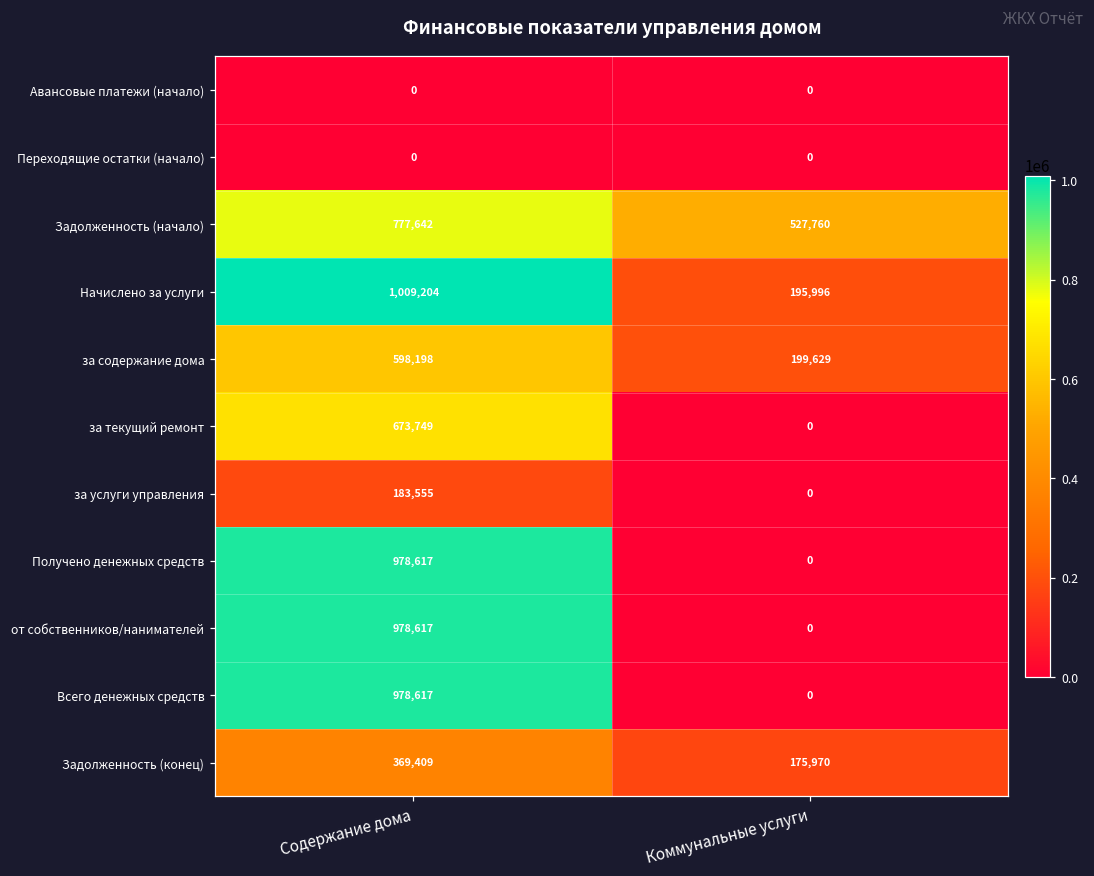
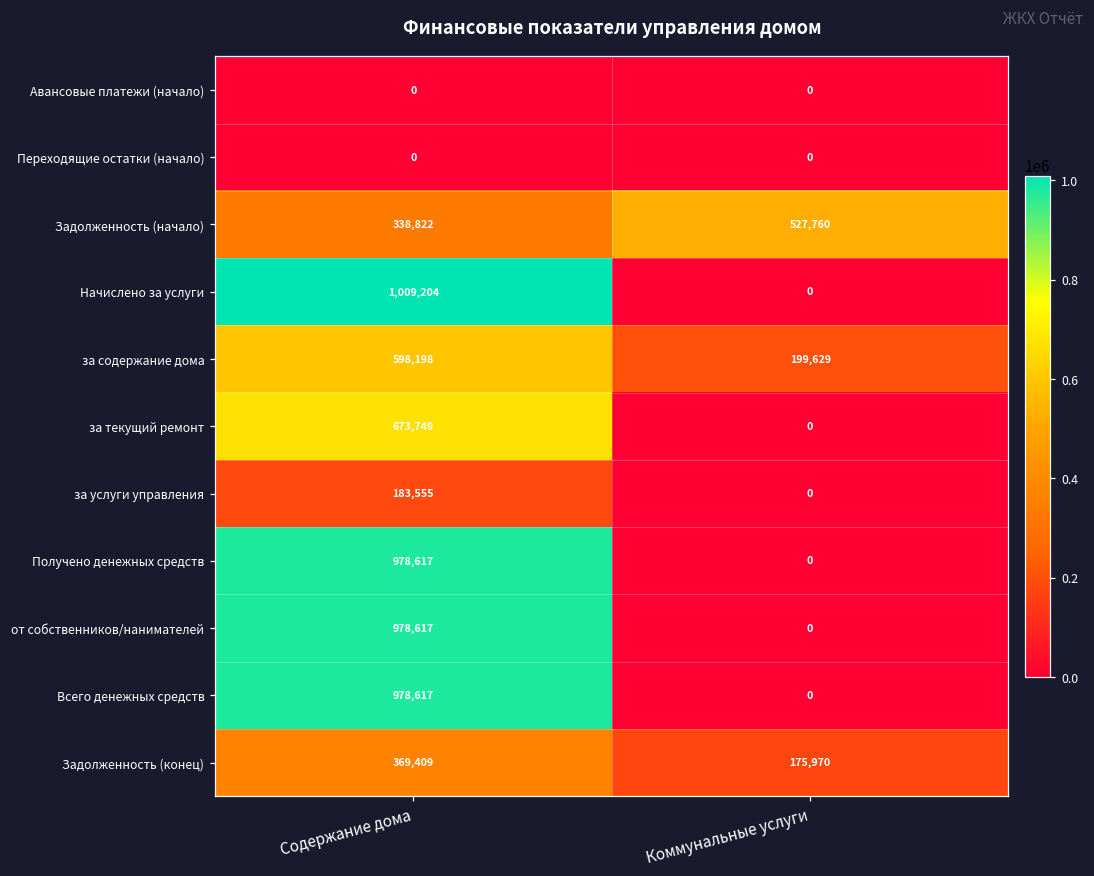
  {
    "Авансовые платежи (начало)": {
      "Содержание дома": "0",
      "Коммунальные услуги": "0"
    },
    "Переходящие остатки (начало)": {
      "Содержание дома": "0",
      "Коммунальные услуги": "0"
    },
    "Задолженность (начало)": {
-     "Содержание дома": "777,642",
+     "Содержание дома": "338,822",
      "Коммунальные услуги": "527,760"
    },
    "Начислено за услуги": {
      "Содержание дома": "1,009,204",
-     "Коммунальные услуги": "195,996"
+     "Коммунальные услуги": "0"
    },
    "за содержание дома": {
      "Содержание дома": "598,198",
      "Коммунальные услуги": "199,629"
    },
    "за текущий ремонт": {
      "Содержание дома": "673,749",
      "Коммунальные услуги": "0"
    },
    "за услуги управления": {
      "Содержание дома": "183,555",
      "Коммунальные услуги": "0"
    },
    "Получено денежных средств": {
      "Содержание дома": "978,617",
      "Коммунальные услуги": "0"
    },
    "от собственников/нанимателей": {
      "Содержание дома": "978,617",
      "Коммунальные услуги": "0"
    },
    "Всего денежных средств": {
      "Содержание дома": "978,617",
      "Коммунальные услуги": "0"
    },
    "Задолженность (конец)": {
      "Содержание дома": "369,409",
      "Коммунальные услуги": "175,970"
    }
  }
